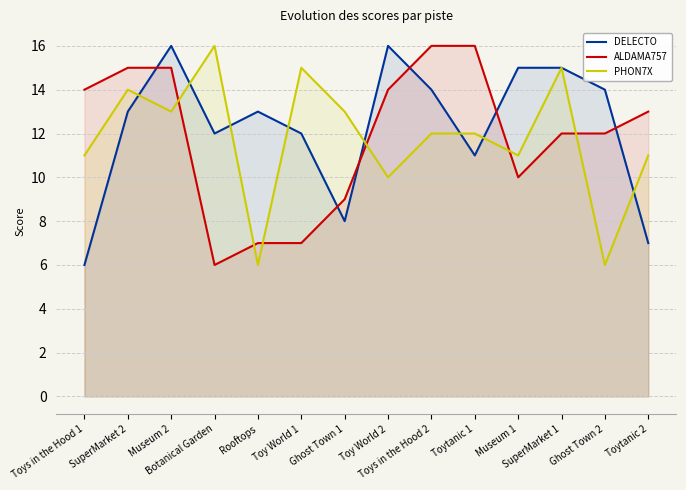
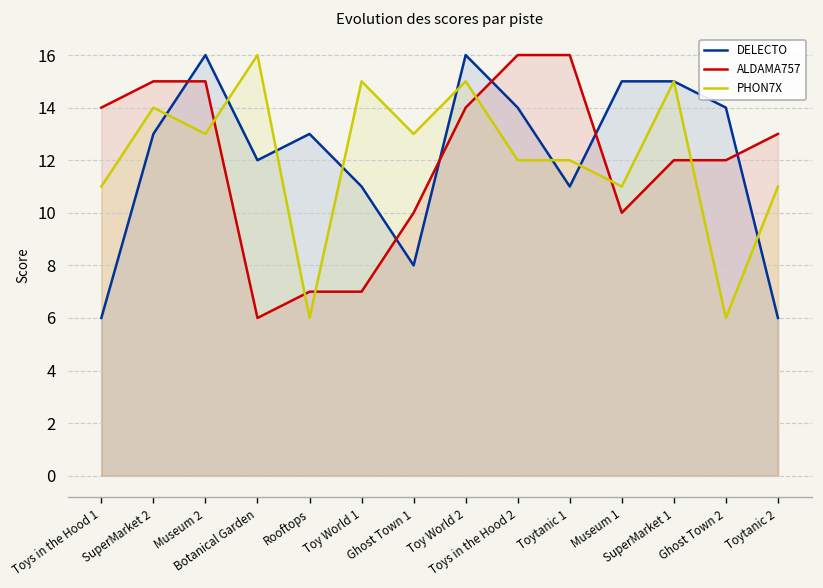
  {
    "DELECTO": {
      "Toys in the Hood 1": 6,
      "SuperMarket 2": 13,
      "Museum 2": 16,
      "Botanical Garden": 12,
      "Rooftops": 13,
-     "Toy World 1": 12,
+     "Toy World 1": 11,
      "Ghost Town 1": 8,
      "Toy World 2": 16,
      "Toys in the Hood 2": 14,
      "Toytanic 1": 11,
      "Museum 1": 15,
      "Ghost Town 2": 14,
-     "Toytanic 2": 7
+     "Toytanic 2": 6
    },
    "ALDAMA757": {
      "Toys in the Hood 1": 14,
      "SuperMarket 2": 15,
      "Museum 2": 15,
      "Botanical Garden": 6,
      "Rooftops": 7,
      "Toy World 1": 7,
-     "Ghost Town 1": 9,
+     "Ghost Town 1": 10,
      "Toy World 2": 14,
      "Toys in the Hood 2": 16,
      "Toytanic 1": 16,
      "Museum 1": 10,
      "SuperMarket 1": 12,
      "Ghost Town 2": 12,
      "Toytanic 2": 13
    },
    "PHON7X": {
      "Toys in the Hood 1": 11,
      "SuperMarket 2": 14,
      "Museum 2": 13,
      "Botanical Garden": 16,
      "Rooftops": 6,
      "Toy World 1": 15,
      "Ghost Town 1": 13,
-     "Toy World 2": 10,
+     "Toy World 2": 15,
      "Toys in the Hood 2": 12,
      "Toytanic 1": 12,
      "Museum 1": 11,
      "Ghost Town 2": 6,
      "Toytanic 2": 11
    }
  }
